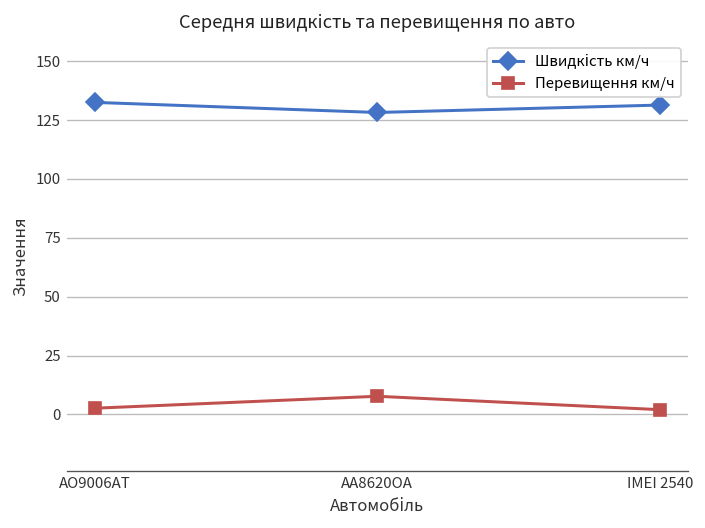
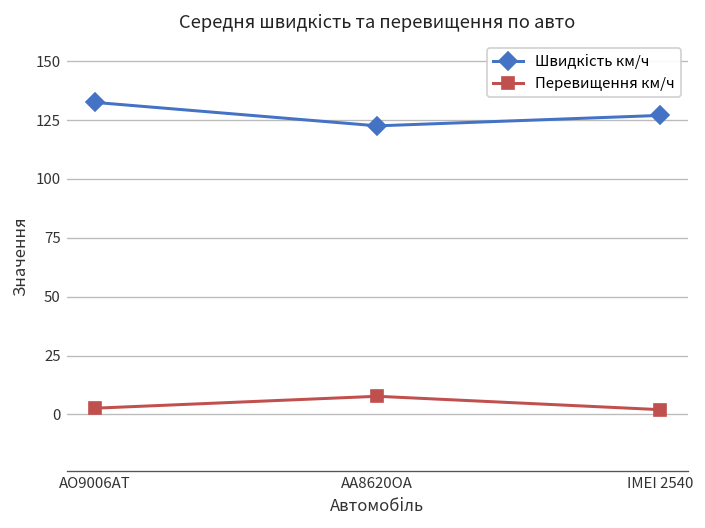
  {
    "Швидкість км/ч": {
      "AO9006AT": 133,
-     "AA8620OA": 128,
-     "IMEI 2540": 131
+     "AA8620OA": 123,
+     "IMEI 2540": 127
    },
    "Перевищення км/ч": {
      "AO9006AT": 3,
      "AA8620OA": 8,
      "IMEI 2540": 2
    }
  }
